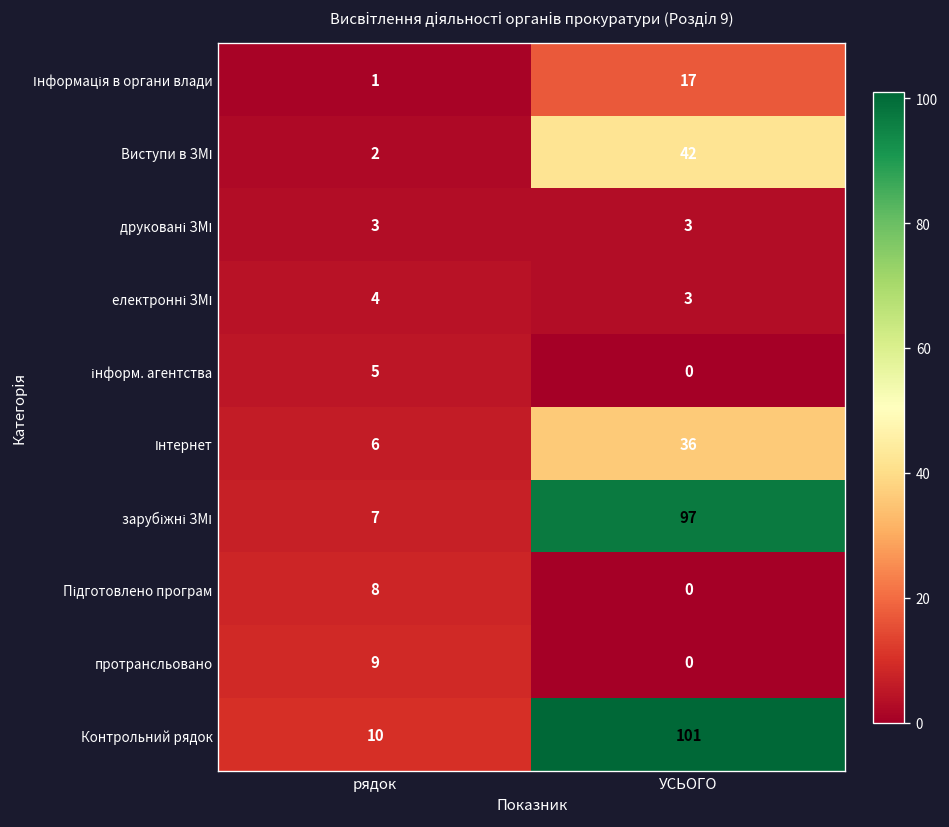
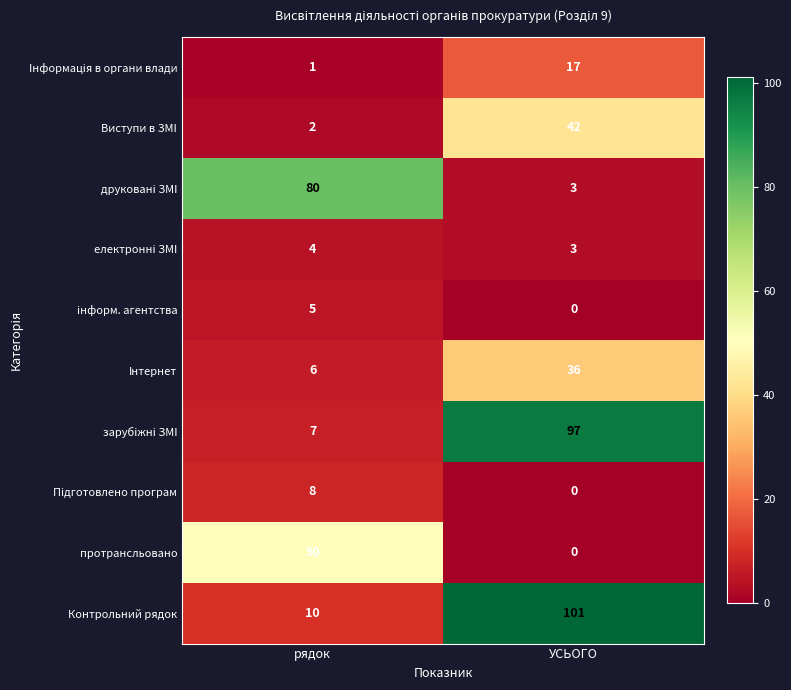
  {
    "Інформація в органи влади": {
      "рядок": 1,
      "УСЬОГО": 17
    },
    "Виступи в ЗМІ": {
      "рядок": 2,
      "УСЬОГО": 42
    },
    "друковані ЗМІ": {
-     "рядок": 3,
+     "рядок": 80,
      "УСЬОГО": 3
    },
    "електронні ЗМІ": {
      "рядок": 4,
      "УСЬОГО": 3
    },
    "інформ. агентства": {
      "рядок": 5,
      "УСЬОГО": 0
    },
    "Інтернет": {
      "рядок": 6,
      "УСЬОГО": 36
    },
    "зарубіжні ЗМІ": {
      "рядок": 7,
      "УСЬОГО": 97
    },
    "Підготовлено програм": {
      "рядок": 8,
      "УСЬОГО": 0
    },
    "протрансльовано": {
-     "рядок": 9,
+     "рядок": 50,
      "УСЬОГО": 0
    },
    "Контрольний рядок": {
      "рядок": 10,
      "УСЬОГО": 101
    }
  }
